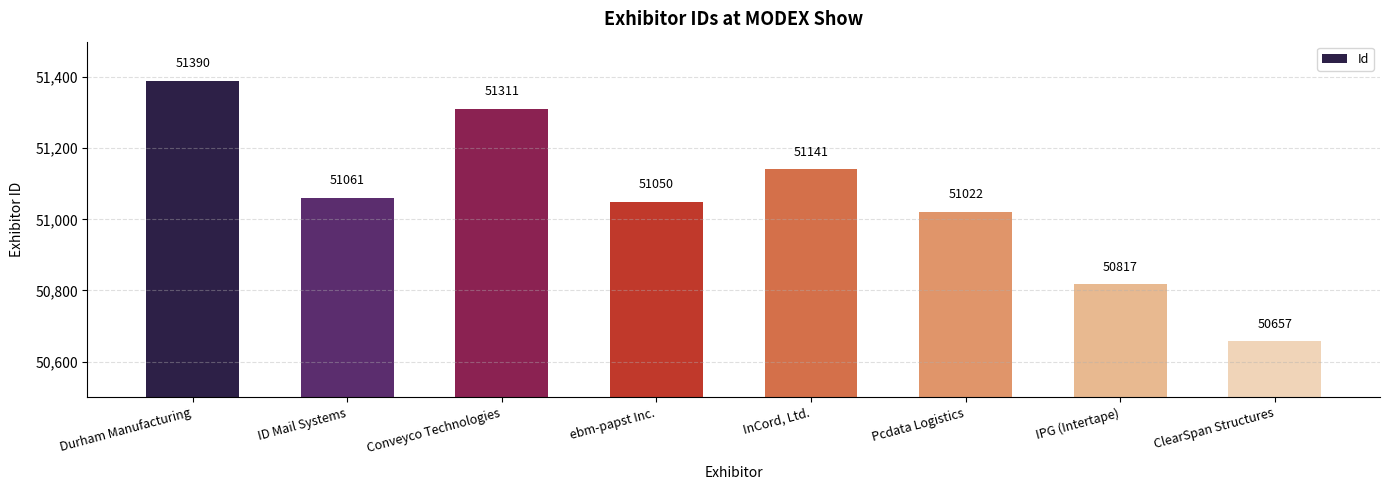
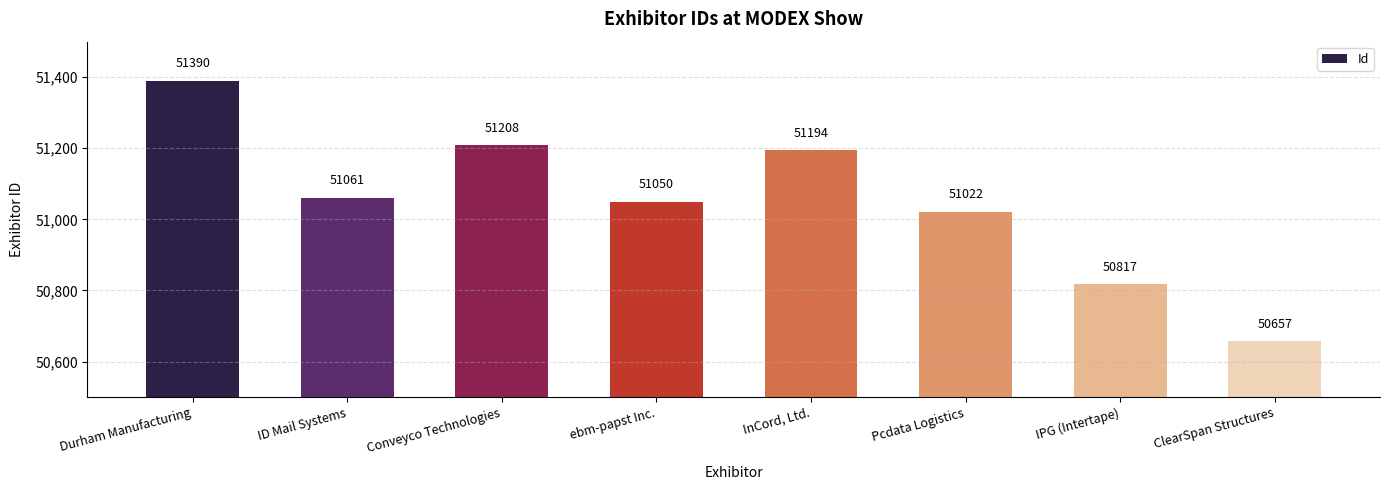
  {
    "Durham Manufacturing": 51390,
    "ID Mail Systems": 51061,
-   "Conveyco Technologies": 51311,
+   "Conveyco Technologies": 51208,
    "ebm-papst Inc.": 51050,
-   "InCord, Ltd.": 51141,
+   "InCord, Ltd.": 51194,
    "Pcdata Logistics": 51022,
    "IPG (Intertape)": 50817,
    "ClearSpan Structures": 50657
  }
